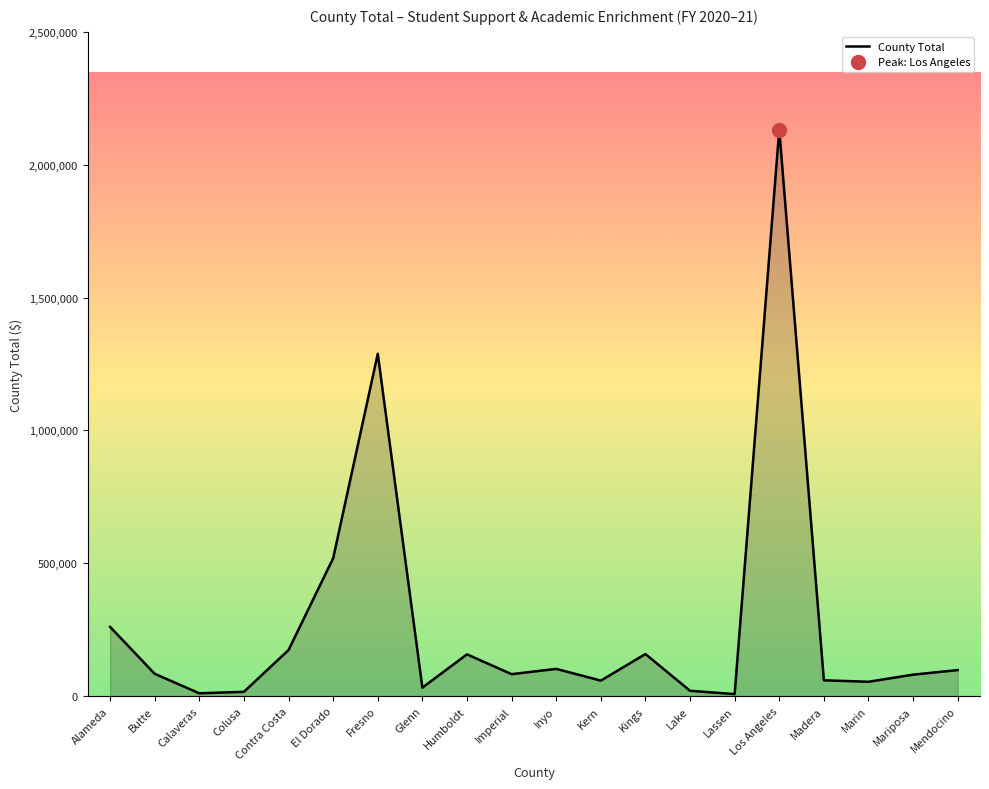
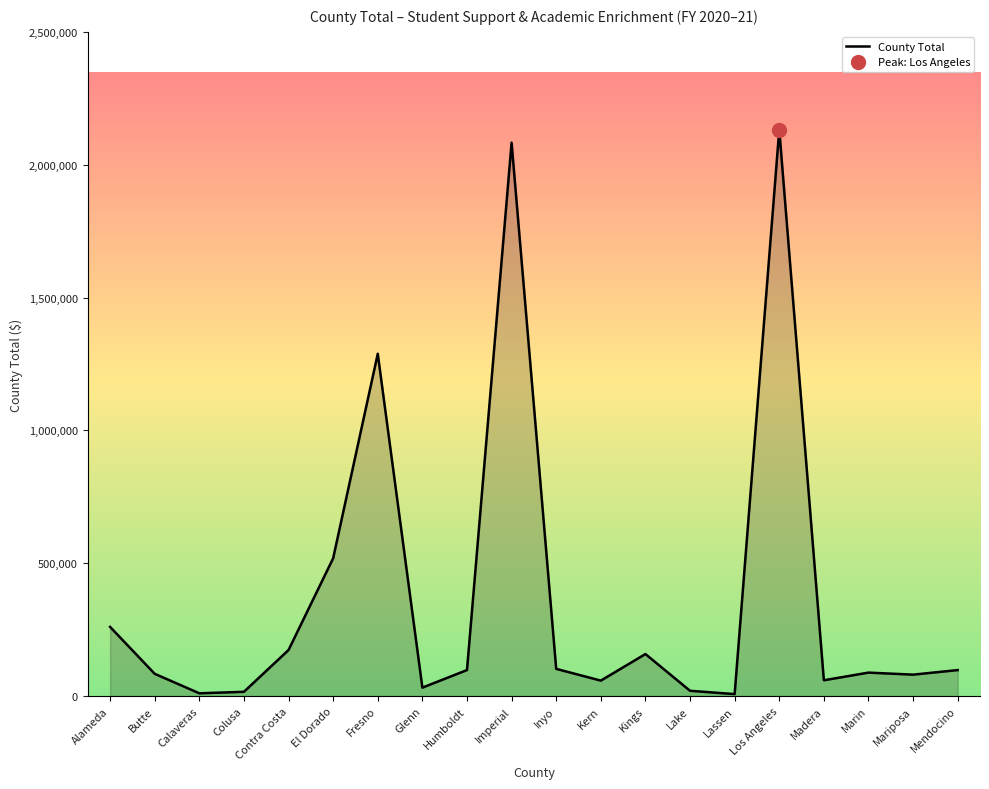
  {
    "County Total": {
      "Alameda": "260,000",
      "Butte": "80,000",
      "Calaveras": "10,000",
      "Colusa": "20,000",
      "Contra Costa": "170,000",
      "El Dorado": "520,000",
      "Fresno": "1,290,000",
      "Glenn": "30,000",
-     "Humboldt": "160,000",
-     "Imperial": "80,000",
+     "Humboldt": "100,000",
+     "Imperial": "2,080,000",
      "Inyo": "100,000",
      "Kern": "60,000",
      "Kings": "160,000",
      "Lake": "20,000",
      "Lassen": "10,000",
      "Madera": "60,000",
-     "Marin": "50,000",
+     "Marin": "90,000",
      "Mariposa": "80,000",
      "Mendocino": "100,000"
    }
  }
